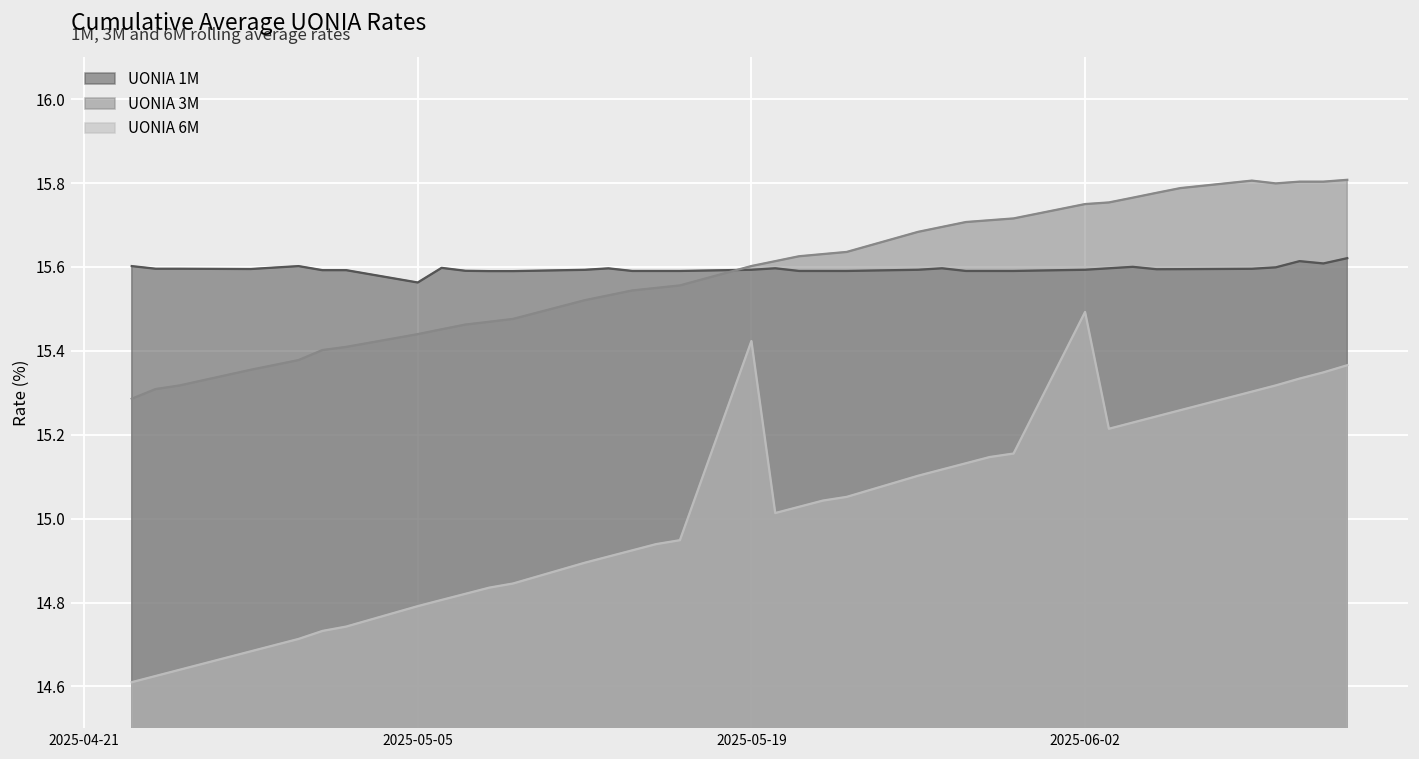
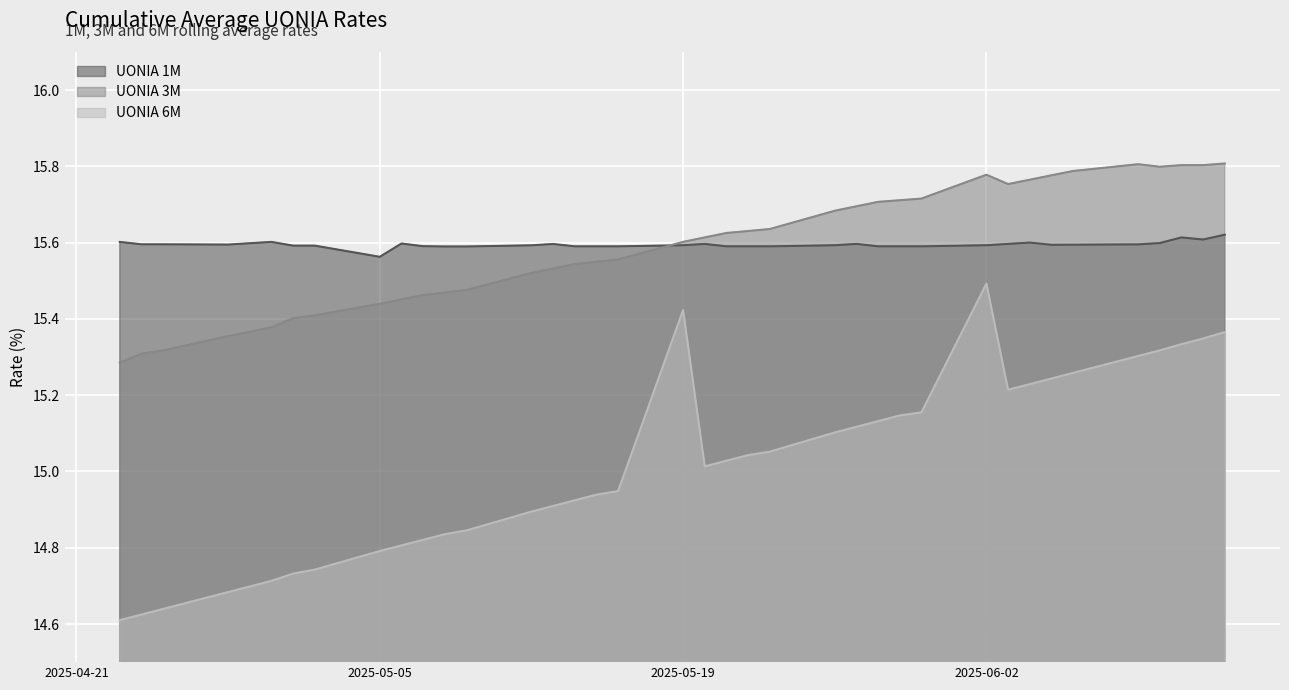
  {
    "UONIA 1M": {
      "2025-05-05": 15.56,
      "2025-05-19": 15.59,
      "2025-06-02": 15.59
    },
    "UONIA 3M": {
      "2025-05-05": 15.44,
      "2025-05-19": 15.60,
-     "2025-06-02": 15.75
+     "2025-06-02": 15.78
    },
    "UONIA 6M": {
      "2025-05-05": 14.79,
      "2025-05-19": 15.42,
      "2025-06-02": 15.49
    }
  }
